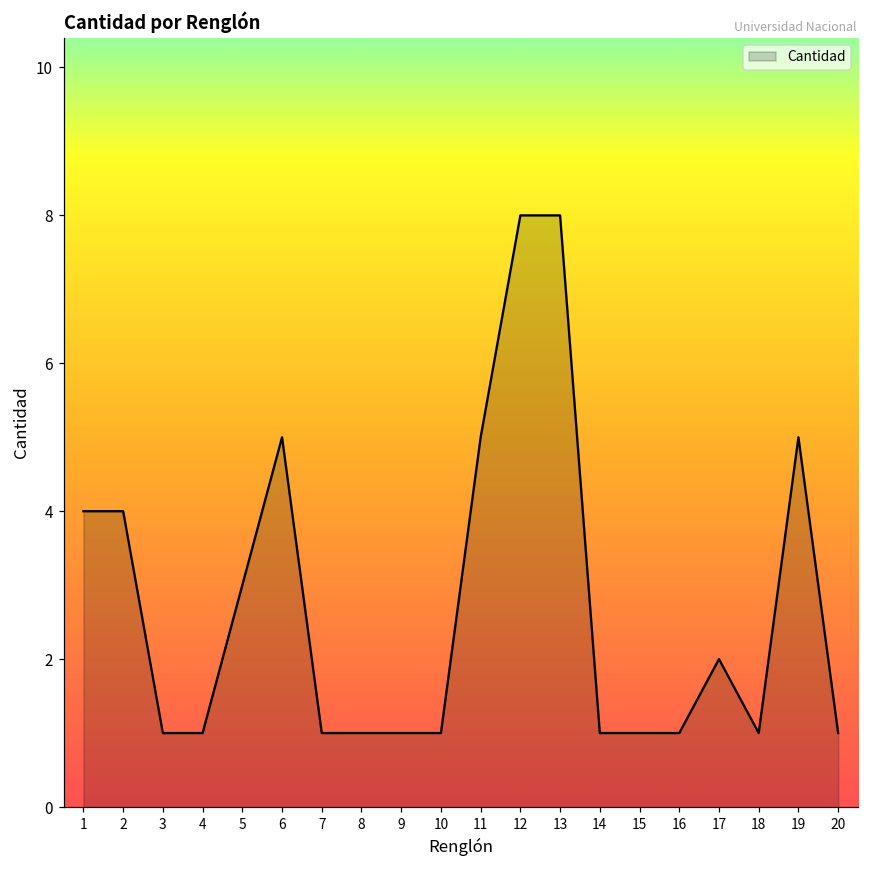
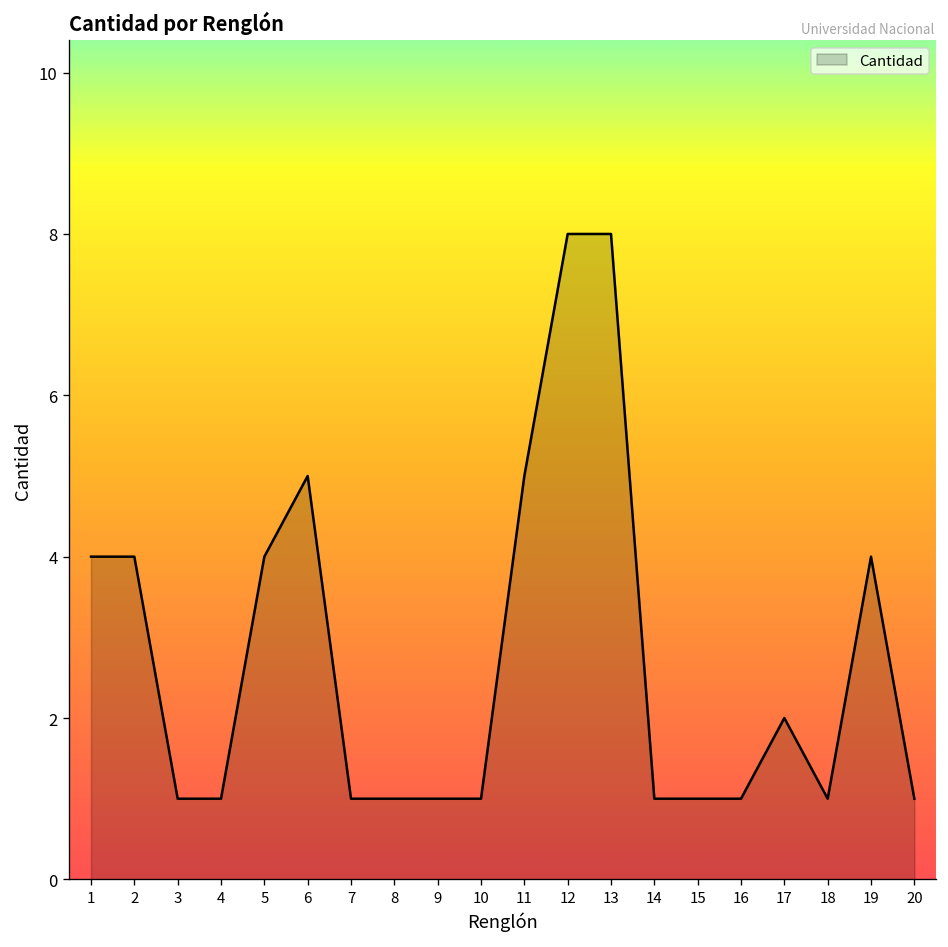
  {
    "1": 4,
    "2": 4,
    "3": 1,
    "4": 1,
-   "5": 3,
+   "5": 4,
    "6": 5,
    "7": 1,
    "8": 1,
    "9": 1,
    "10": 1,
    "11": 5,
    "12": 8,
    "13": 8,
    "14": 1,
    "15": 1,
    "16": 1,
    "17": 2,
    "18": 1,
-   "19": 5,
+   "19": 4,
    "20": 1
  }
